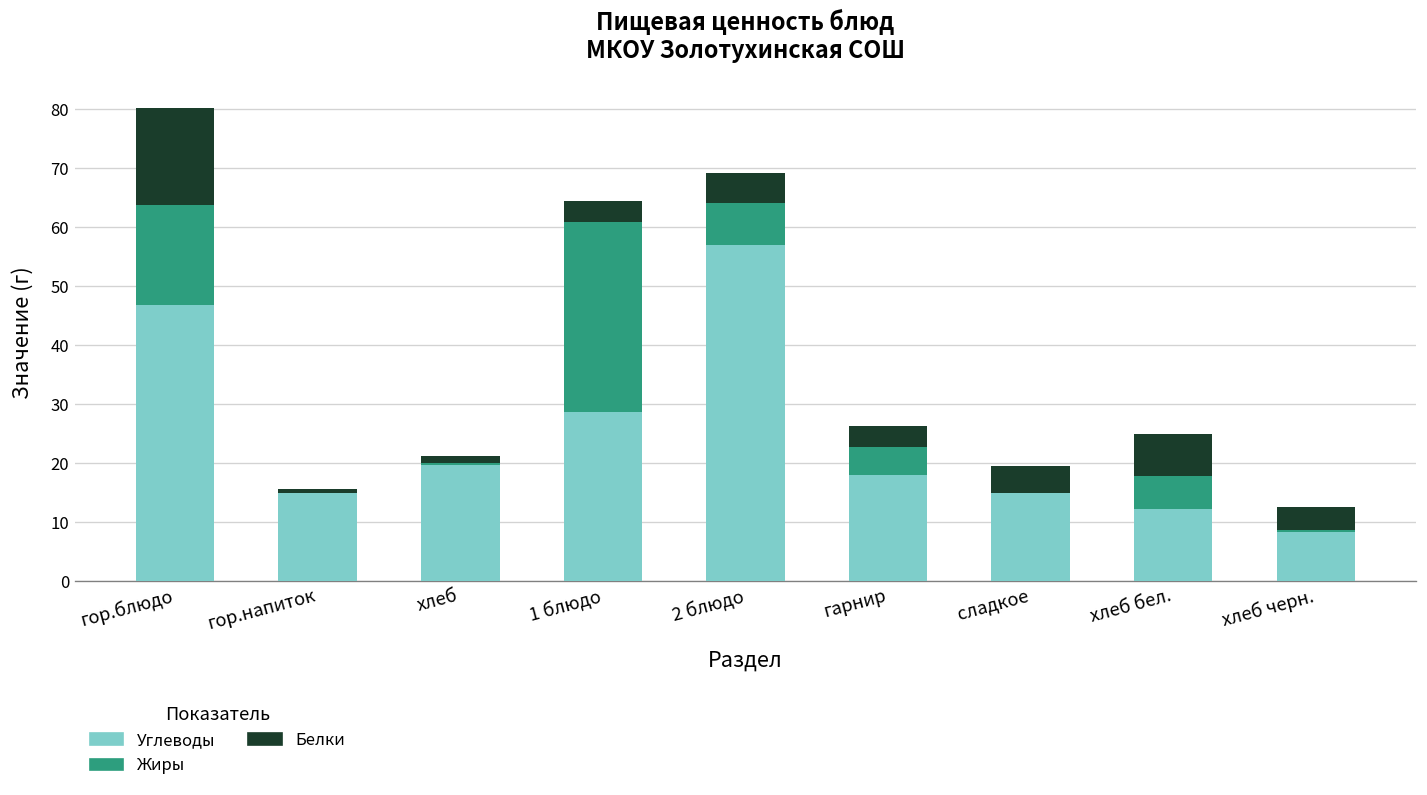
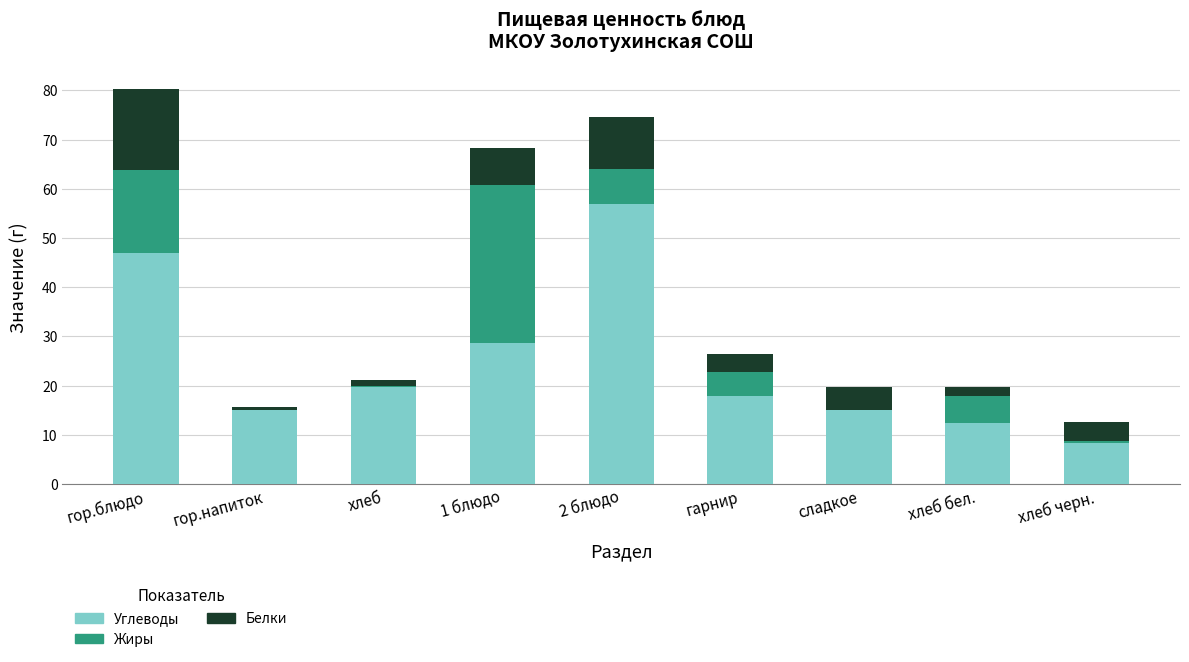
  {
    "Углеводы": {
      "гор.блюдо": 47,
      "гор.напиток": 15,
      "хлеб": 20,
      "1 блюдо": 29,
      "2 блюдо": 57,
      "гарнир": 18,
      "сладкое": 15,
      "хлеб бел.": 12,
      "хлеб черн.": 8
    },
    "Жиры": {
      "гор.блюдо": 17,
      "гор.напиток": 0,
      "1 блюдо": 32,
      "2 блюдо": 7,
      "гарнир": 5,
      "сладкое": 0,
      "хлеб бел.": 6
    },
    "Белки": {
      "гор.блюдо": 16,
      "гор.напиток": 1,
      "хлеб": 1,
-     "1 блюдо": 4,
-     "2 блюдо": 5,
+     "1 блюдо": 7,
+     "2 блюдо": 11,
      "гарнир": 4,
      "сладкое": 5,
-     "хлеб бел.": 7,
+     "хлеб бел.": 2,
      "хлеб черн.": 4
    }
  }
